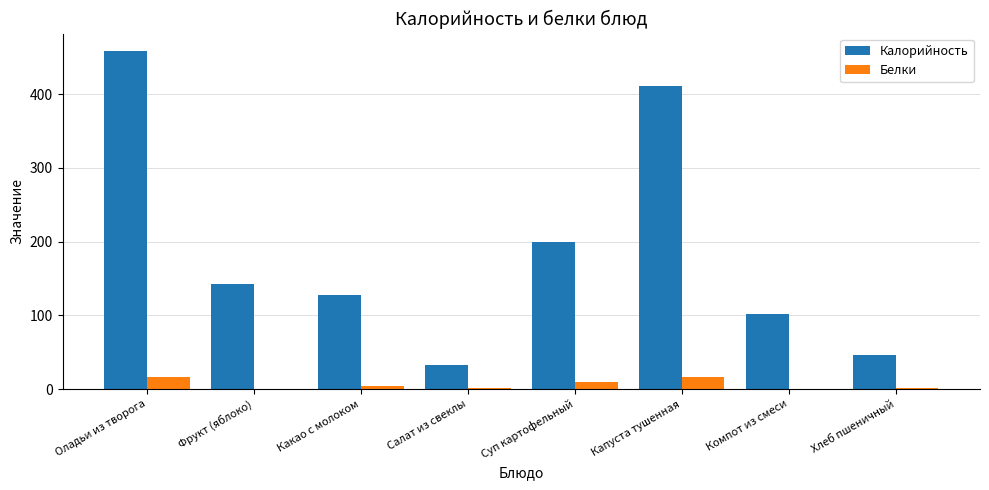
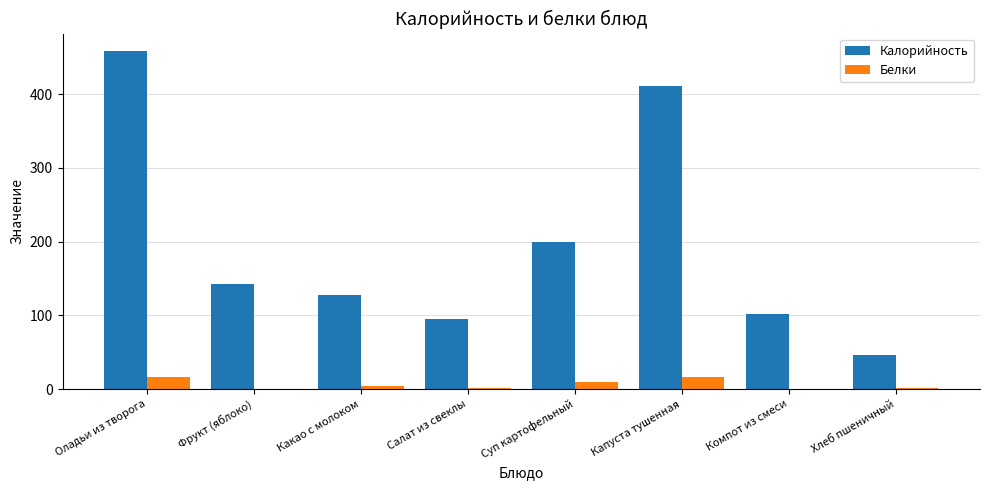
  {
    "Калорийность": {
      "Оладьи из творога": 460,
      "Фрукт (яблоко)": 140,
      "Какао с молоком": 130,
-     "Салат из свеклы": 30,
+     "Салат из свеклы": 100,
      "Суп картофельный": 200,
      "Капуста тушенная": 410,
      "Компот из смеси": 100,
      "Хлеб пшеничный": 50
    },
    "Белки": {
      "Оладьи из творога": 20,
      "Какао с молоком": 0,
      "Суп картофельный": 10,
      "Капуста тушенная": 20
    }
  }
